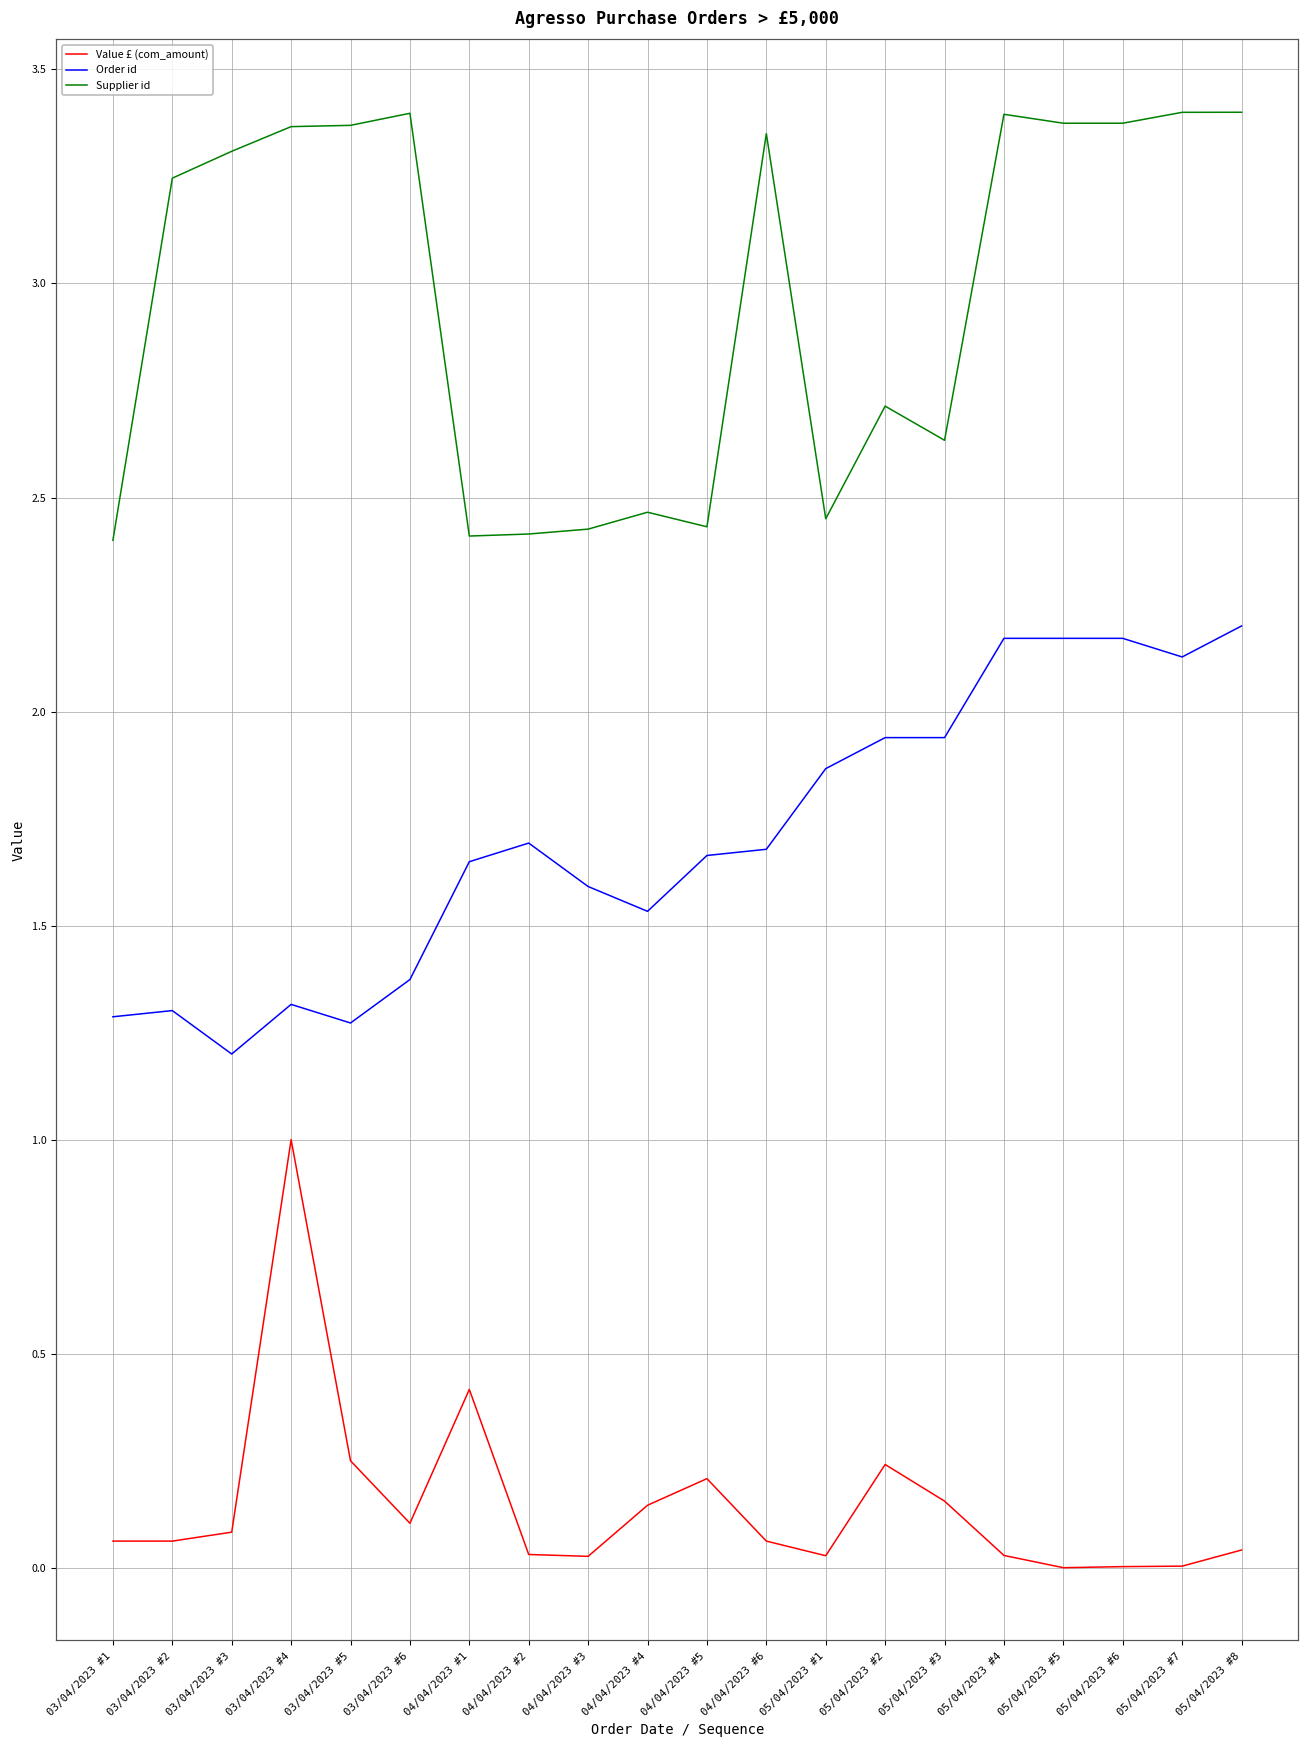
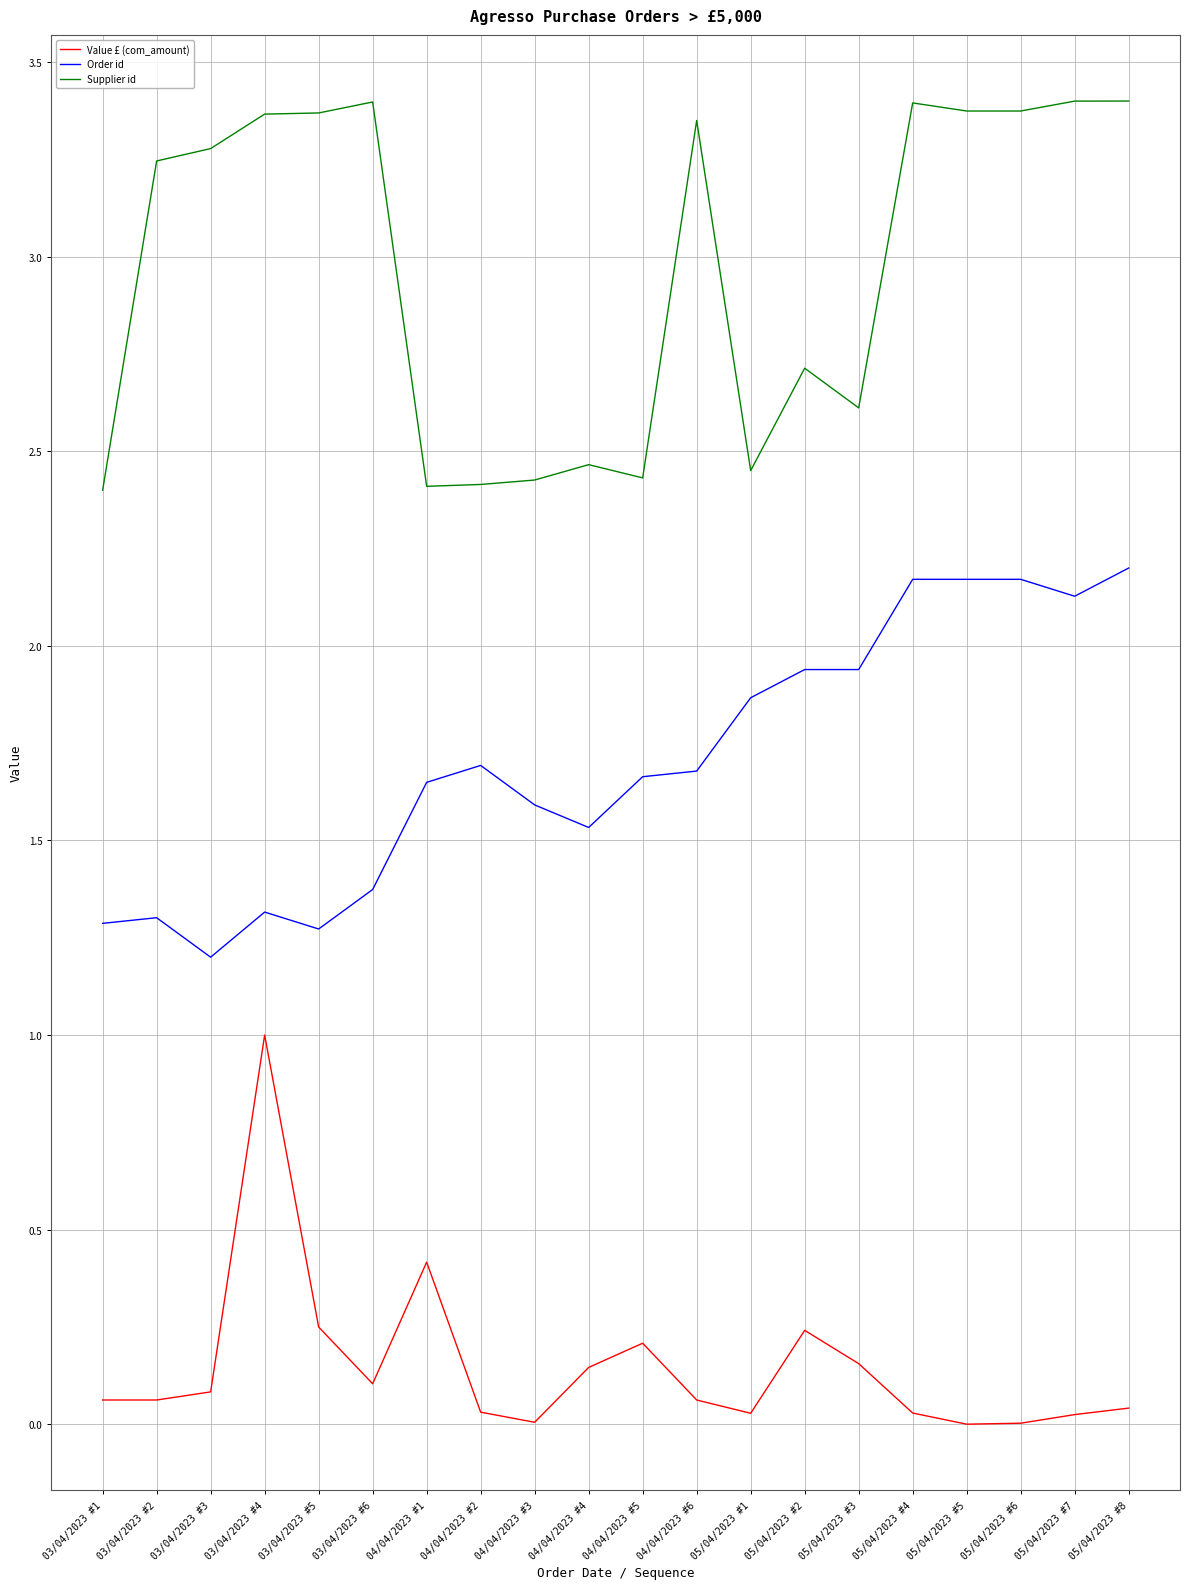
  {
    "Value £ (com_amount)": {
      "03/04/2023 #1": 0.06,
      "03/04/2023 #2": 0.06,
      "03/04/2023 #3": 0.08,
      "03/04/2023 #4": 1.00,
      "03/04/2023 #5": 0.25,
      "03/04/2023 #6": 0.10,
      "04/04/2023 #1": 0.42,
      "04/04/2023 #2": 0.03,
-     "04/04/2023 #3": 0.03,
+     "04/04/2023 #3": 0.00,
      "04/04/2023 #4": 0.15,
      "04/04/2023 #5": 0.21,
      "04/04/2023 #6": 0.06,
      "05/04/2023 #1": 0.03,
      "05/04/2023 #2": 0.24,
      "05/04/2023 #3": 0.16,
      "05/04/2023 #4": 0.03,
      "05/04/2023 #5": 0.00,
      "05/04/2023 #6": 0.00,
-     "05/04/2023 #7": 0.00,
+     "05/04/2023 #7": 0.02,
      "05/04/2023 #8": 0.04
    },
    "Order id": {
      "03/04/2023 #1": 1.29,
      "03/04/2023 #2": 1.30,
      "03/04/2023 #3": 1.20,
      "03/04/2023 #4": 1.32,
      "03/04/2023 #5": 1.27,
      "03/04/2023 #6": 1.37,
      "04/04/2023 #1": 1.65,
      "04/04/2023 #2": 1.69,
      "04/04/2023 #3": 1.59,
      "04/04/2023 #4": 1.53,
      "04/04/2023 #5": 1.66,
      "04/04/2023 #6": 1.68,
      "05/04/2023 #1": 1.87,
      "05/04/2023 #2": 1.94,
      "05/04/2023 #3": 1.94,
      "05/04/2023 #4": 2.17,
      "05/04/2023 #5": 2.17,
      "05/04/2023 #6": 2.17,
      "05/04/2023 #7": 2.13,
      "05/04/2023 #8": 2.20
    },
    "Supplier id": {
      "03/04/2023 #1": 2.40,
      "03/04/2023 #2": 3.25,
-     "03/04/2023 #3": 3.31,
+     "03/04/2023 #3": 3.28,
      "03/04/2023 #4": 3.37,
      "03/04/2023 #5": 3.37,
      "03/04/2023 #6": 3.40,
      "04/04/2023 #1": 2.41,
      "04/04/2023 #2": 2.41,
      "04/04/2023 #3": 2.43,
      "04/04/2023 #4": 2.47,
      "04/04/2023 #5": 2.43,
      "04/04/2023 #6": 3.35,
      "05/04/2023 #1": 2.45,
      "05/04/2023 #2": 2.71,
-     "05/04/2023 #3": 2.63,
+     "05/04/2023 #3": 2.61,
      "05/04/2023 #4": 3.40,
      "05/04/2023 #5": 3.37,
      "05/04/2023 #6": 3.37,
      "05/04/2023 #7": 3.40,
      "05/04/2023 #8": 3.40
    }
  }
